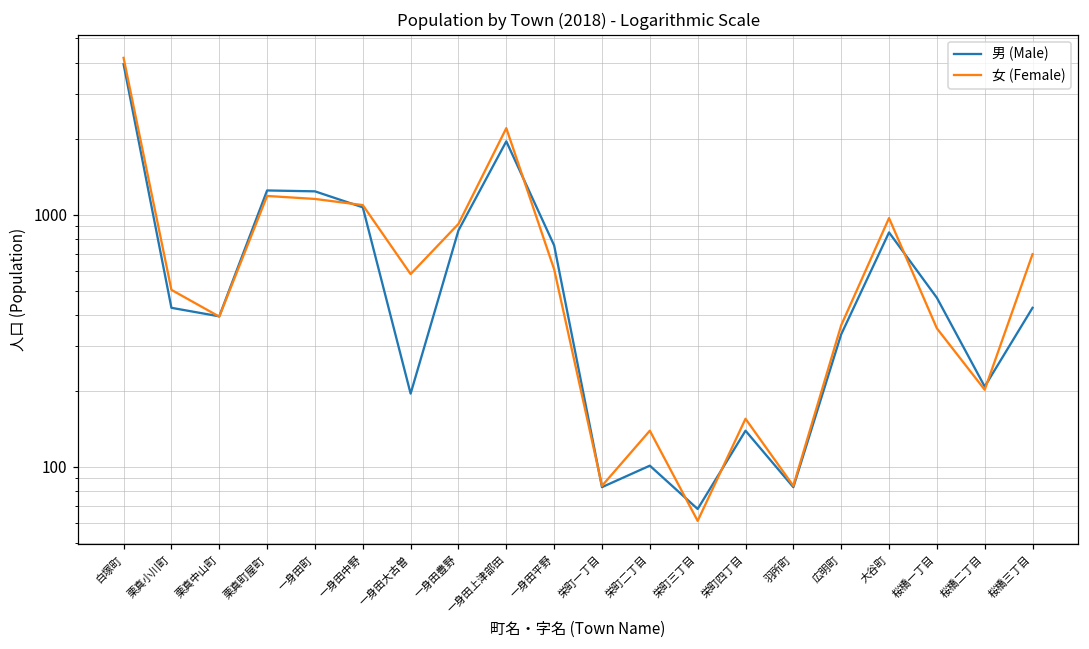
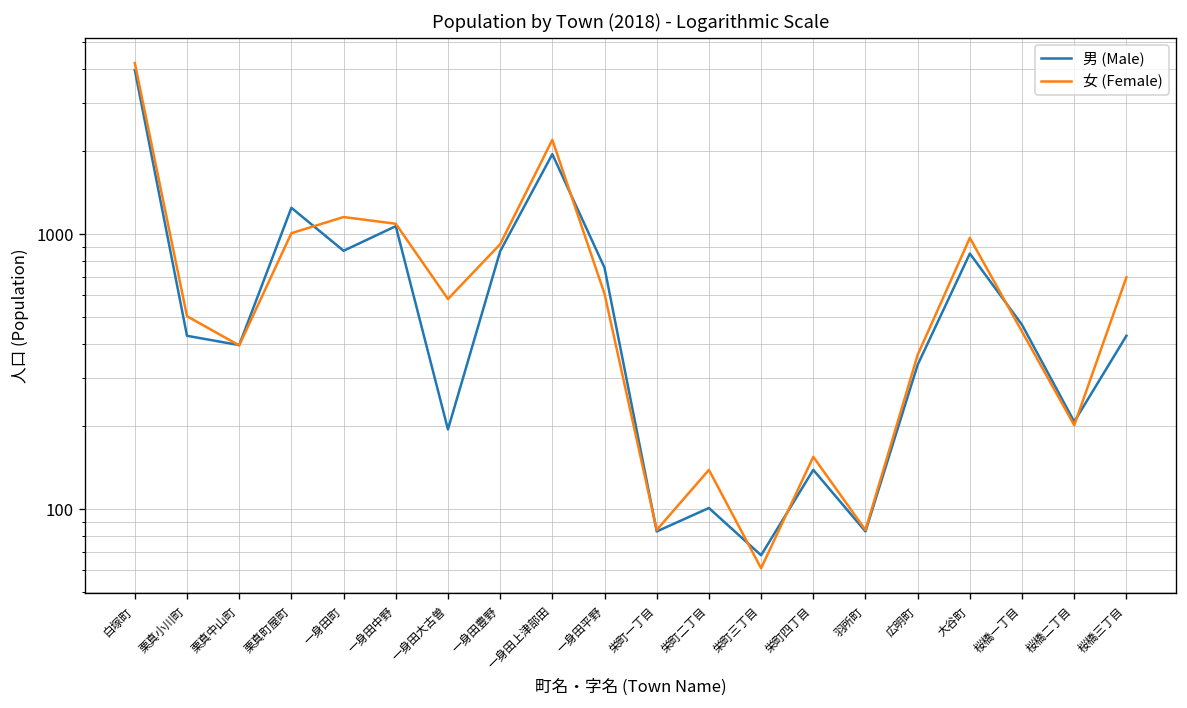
  {
    "男 (Male)": {
      "白塚町": 4000,
      "栗真小川町": 430,
      "栗真町屋町": 1200,
-     "一身田町": 1200,
+     "一身田町": 870,
      "一身田大古曽": 200,
      "一身田豊野": 870,
      "一身田上津部田": 2000,
      "一身田平野": 760,
      "栄町二丁目": 100,
      "栄町三丁目": 68,
      "栄町四丁目": 140,
      "広明町": 340,
      "大谷町": 850,
      "桜橋一丁目": 470,
      "桜橋二丁目": 210,
      "桜橋三丁目": 430
    },
    "女 (Female)": {
      "白塚町": 4200,
      "栗真小川町": 500,
-     "栗真町屋町": 1200,
+     "栗真町屋町": 1000,
      "一身田町": 1200,
      "一身田大古曽": 580,
      "一身田豊野": 920,
      "一身田上津部田": 2200,
      "一身田平野": 610,
      "栄町二丁目": 140,
      "栄町三丁目": 61,
      "栄町四丁目": 160,
      "広明町": 360,
      "大谷町": 970,
-     "桜橋一丁目": 350,
+     "桜橋一丁目": 440,
      "桜橋二丁目": 200,
      "桜橋三丁目": 700
    }
  }
